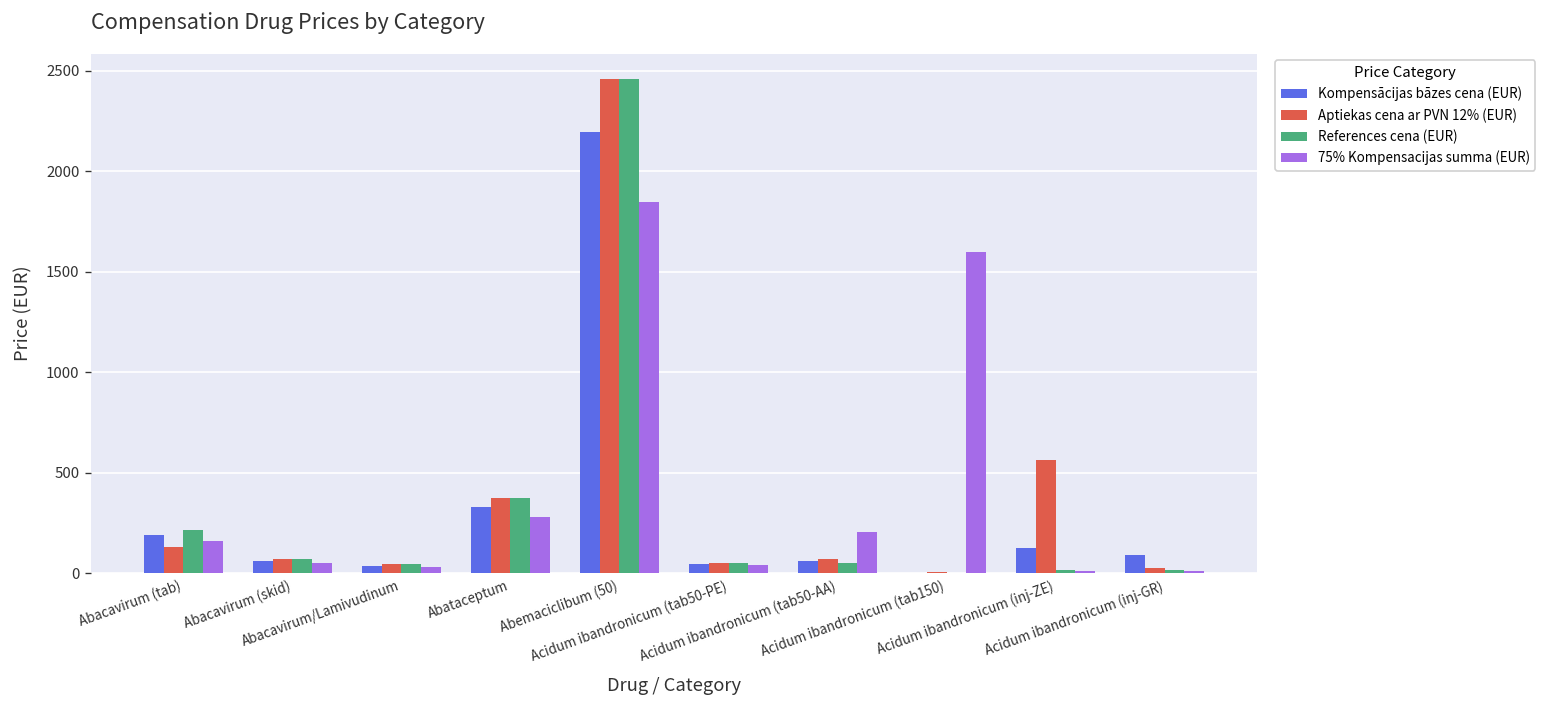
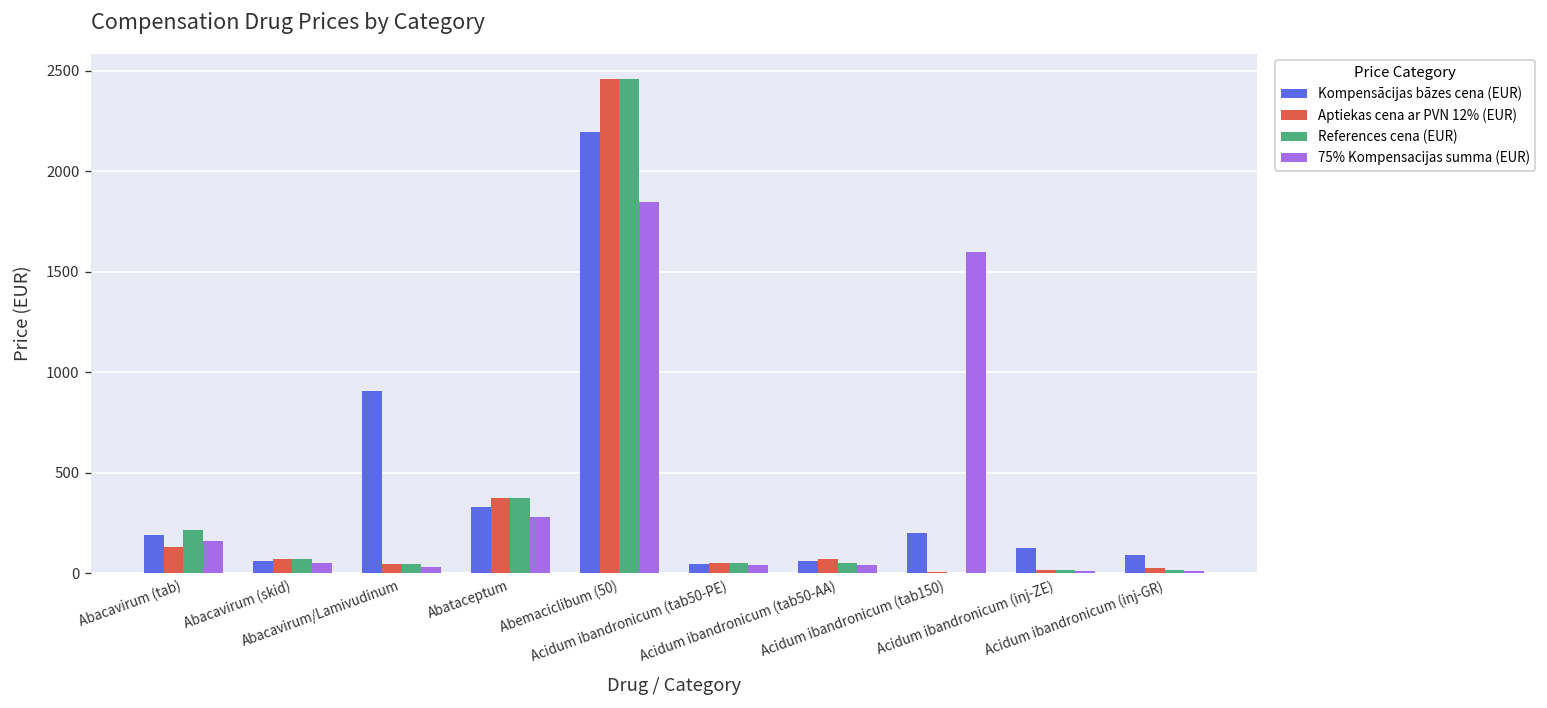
  {
    "Kompensācijas bāzes cena (EUR)": {
      "Abacavirum (tab)": 190,
      "Abacavirum (skid)": 60,
-     "Abacavirum/Lamivudinum": 40,
+     "Abacavirum/Lamivudinum": 910,
      "Abataceptum": 330,
      "Abemaciclibum (50)": 2200,
      "Acidum ibandronicum (tab50-PE)": 50,
      "Acidum ibandronicum (tab50-AA)": 60,
-     "Acidum ibandronicum (tab150)": 0,
+     "Acidum ibandronicum (tab150)": 200,
      "Acidum ibandronicum (inj-ZE)": 120,
      "Acidum ibandronicum (inj-GR)": 90
    },
    "Aptiekas cena ar PVN 12% (EUR)": {
      "Abacavirum (tab)": 130,
      "Abacavirum (skid)": 70,
      "Abacavirum/Lamivudinum": 40,
      "Abataceptum": 370,
      "Abemaciclibum (50)": 2460,
      "Acidum ibandronicum (tab50-PE)": 50,
      "Acidum ibandronicum (tab50-AA)": 70,
-     "Acidum ibandronicum (inj-ZE)": 560,
+     "Acidum ibandronicum (inj-ZE)": 20,
      "Acidum ibandronicum (inj-GR)": 30
    },
    "References cena (EUR)": {
      "Abacavirum (tab)": 220,
      "Abacavirum (skid)": 70,
      "Abacavirum/Lamivudinum": 40,
      "Abataceptum": 370,
      "Abemaciclibum (50)": 2460,
      "Acidum ibandronicum (tab50-PE)": 50,
      "Acidum ibandronicum (tab50-AA)": 50,
      "Acidum ibandronicum (inj-ZE)": 20,
      "Acidum ibandronicum (inj-GR)": 20
    },
    "75% Kompensacijas summa (EUR)": {
      "Abacavirum (tab)": 160,
      "Abacavirum (skid)": 50,
      "Abacavirum/Lamivudinum": 30,
      "Abataceptum": 280,
      "Abemaciclibum (50)": 1850,
      "Acidum ibandronicum (tab50-PE)": 40,
-     "Acidum ibandronicum (tab50-AA)": 210,
+     "Acidum ibandronicum (tab50-AA)": 40,
      "Acidum ibandronicum (tab150)": 1600
    }
  }
